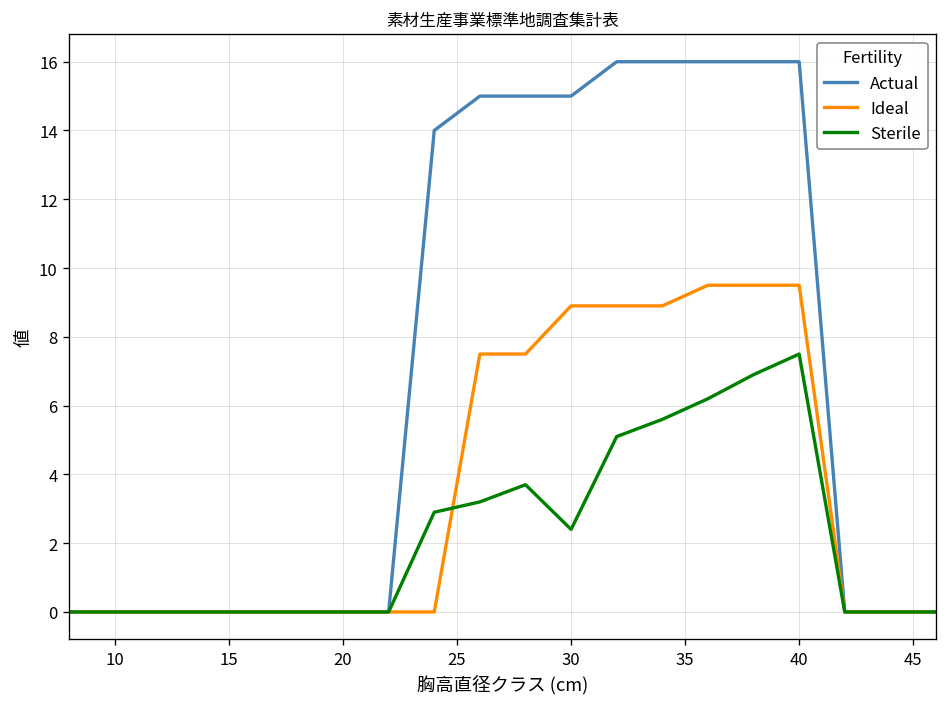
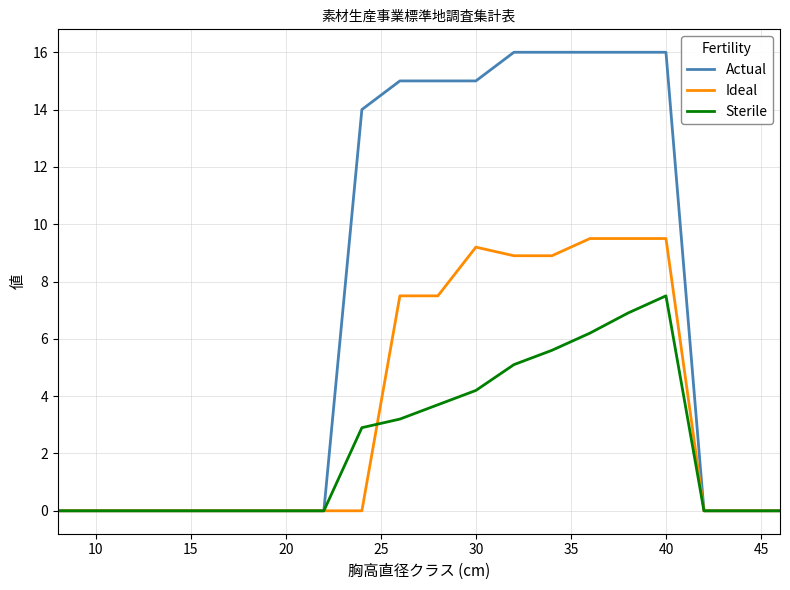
  {
    "Actual": {
      "30": 15.0,
      "40": 16.0
    },
    "Ideal": {
-     "30": 8.9,
+     "30": 9.2,
      "40": 9.5
    },
    "Sterile": {
-     "30": 2.4,
+     "30": 4.2,
      "40": 7.5
    }
  }
